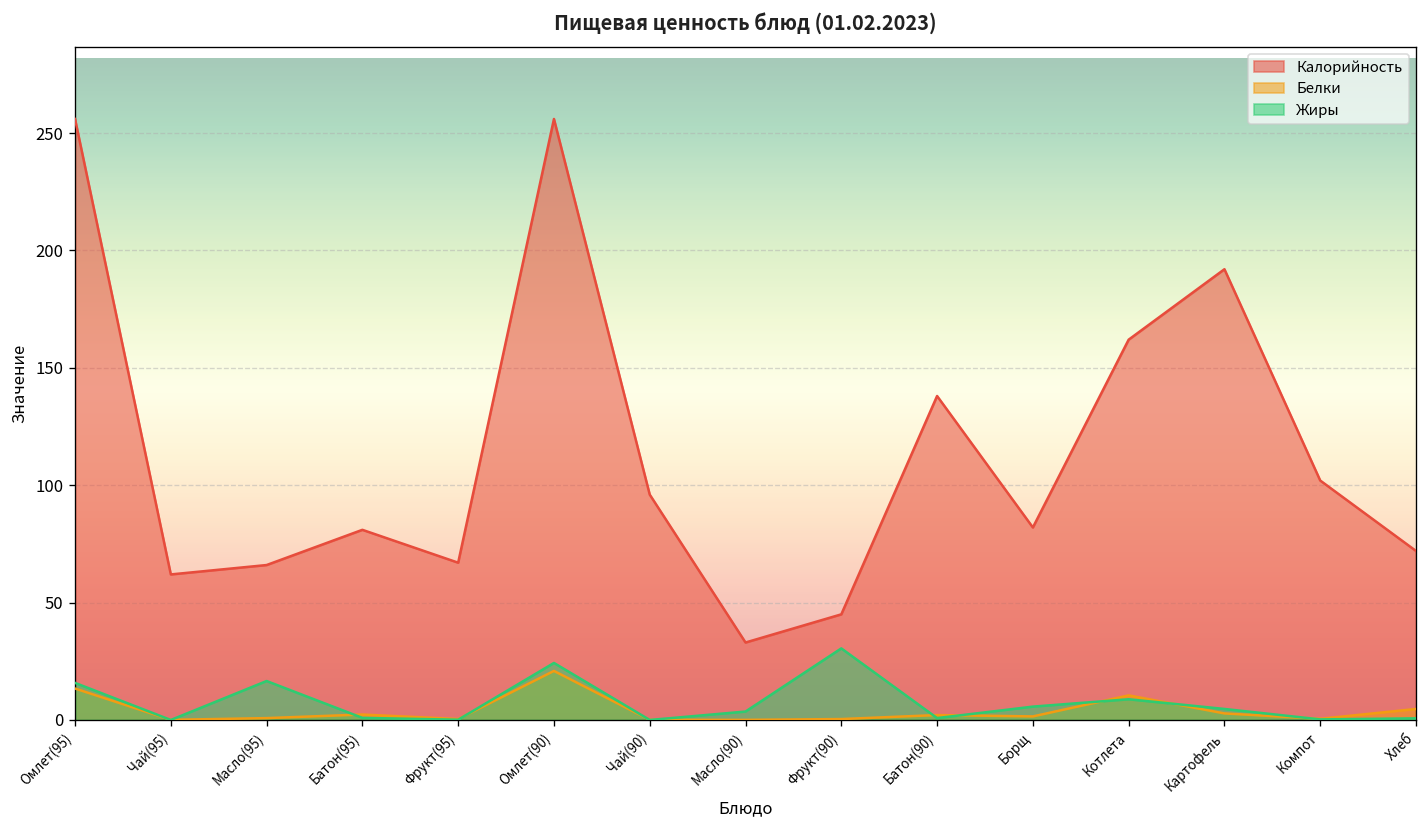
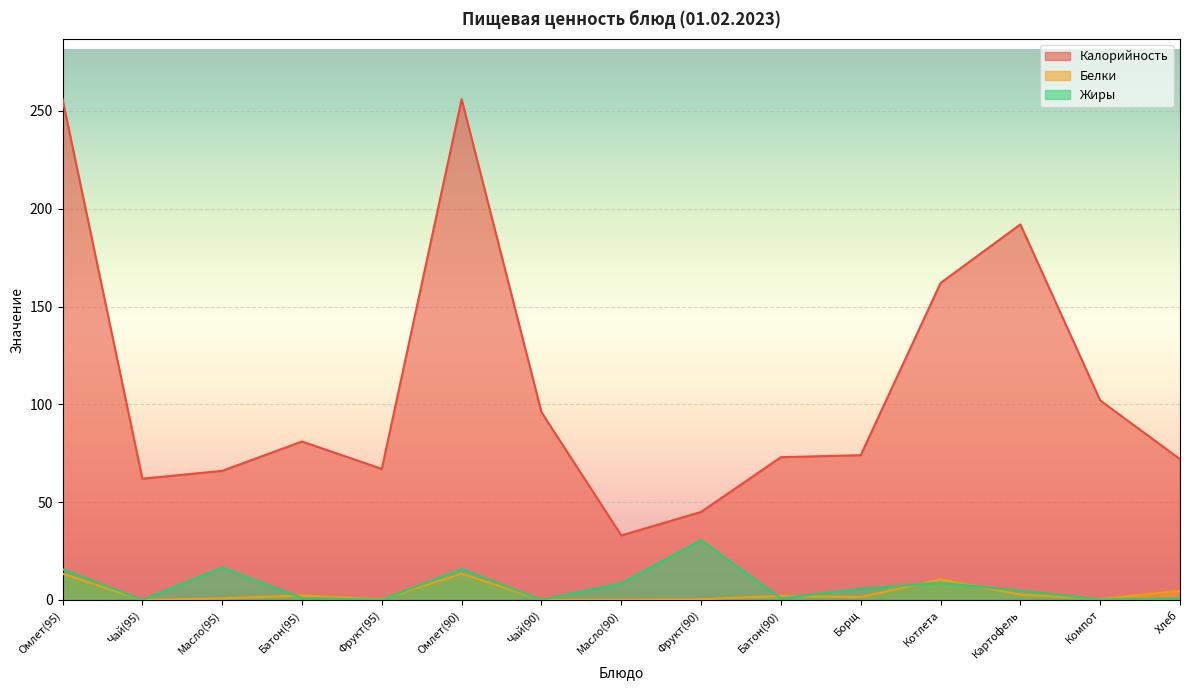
  {
    "Калорийность": {
      "Омлет(95)": 256,
      "Чай(95)": 62,
      "Масло(95)": 66,
      "Батон(95)": 81,
      "Фрукт(95)": 67,
      "Омлет(90)": 256,
      "Чай(90)": 96,
      "Масло(90)": 33,
      "Фрукт(90)": 45,
-     "Батон(90)": 138,
-     "Борщ": 82,
+     "Батон(90)": 73,
+     "Борщ": 74,
      "Котлета": 162,
      "Картофель": 192,
      "Компот": 102,
      "Хлеб": 72
    },
    "Белки": {
      "Омлет(95)": 13,
      "Масло(95)": 1,
      "Батон(95)": 2,
-     "Омлет(90)": 21,
+     "Омлет(90)": 13,
      "Масло(90)": 0,
      "Фрукт(90)": 0,
      "Борщ": 2,
      "Котлета": 10,
      "Картофель": 3,
      "Хлеб": 5
    },
    "Жиры": {
      "Омлет(95)": 16,
      "Масло(95)": 17,
      "Батон(95)": 1,
-     "Омлет(90)": 24,
-     "Масло(90)": 4,
+     "Омлет(90)": 16,
+     "Масло(90)": 9,
      "Фрукт(90)": 31,
      "Борщ": 6,
      "Котлета": 9,
      "Картофель": 5,
      "Хлеб": 1
    }
  }
